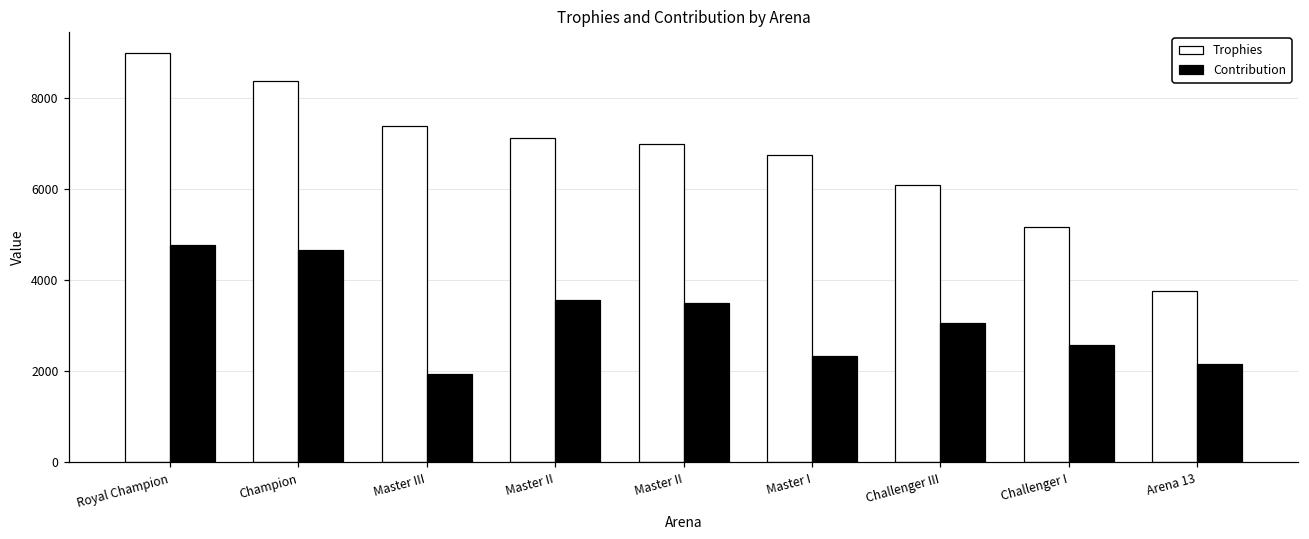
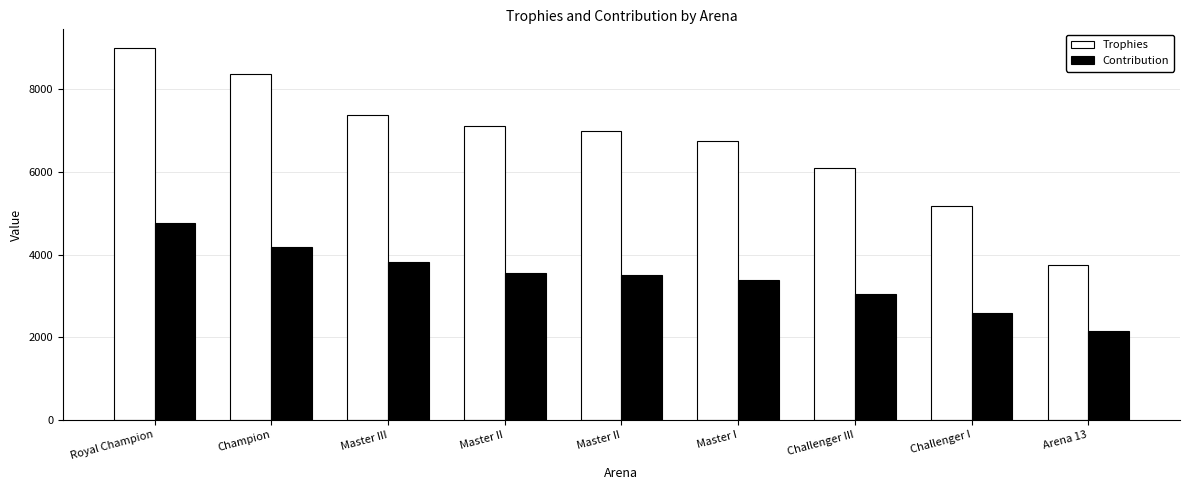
  {
    "Trophies": {
      "Royal Champion": 9000,
      "Champion": 8400,
      "Master III": 7400,
      "Master I": 6800,
      "Challenger III": 6100,
      "Challenger I": 5200,
      "Arena 13": 3800
    },
    "Contribution": {
      "Royal Champion": 4800,
-     "Champion": 4700,
-     "Master III": 1900,
-     "Master I": 2300,
+     "Champion": 4200,
+     "Master III": 3800,
+     "Master I": 3400,
      "Challenger III": 3100,
      "Challenger I": 2600,
      "Arena 13": 2200
    }
  }
